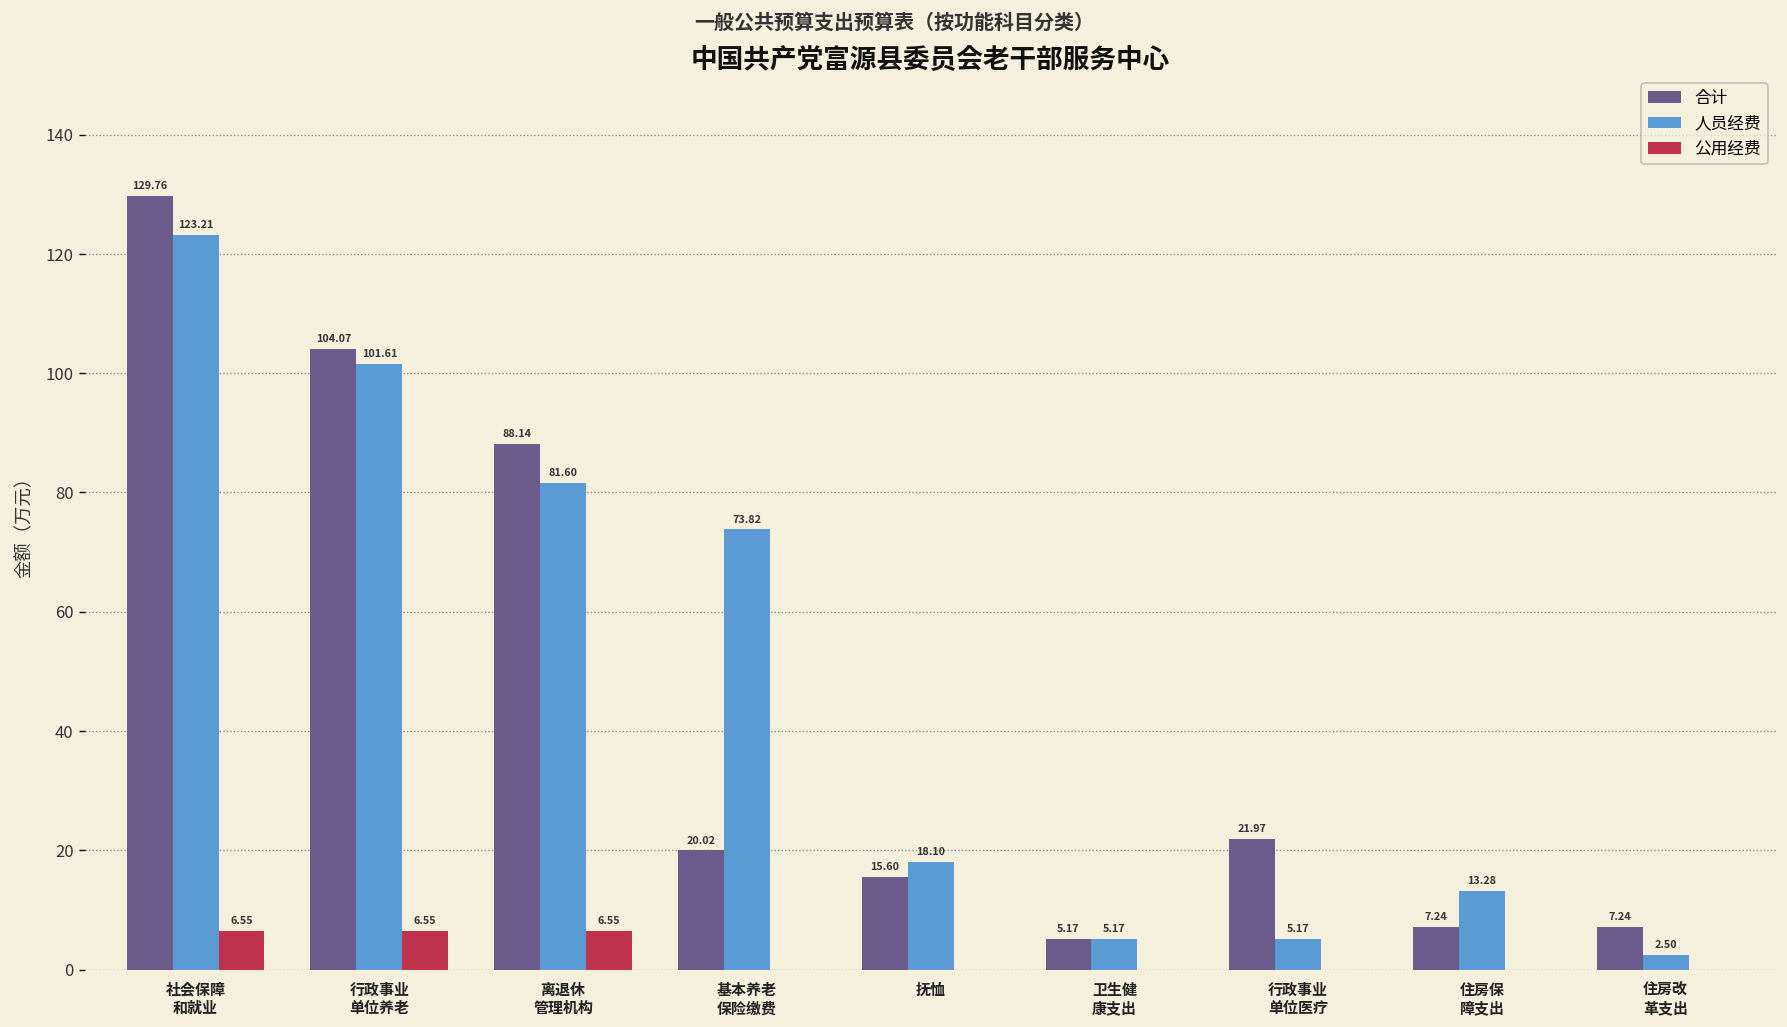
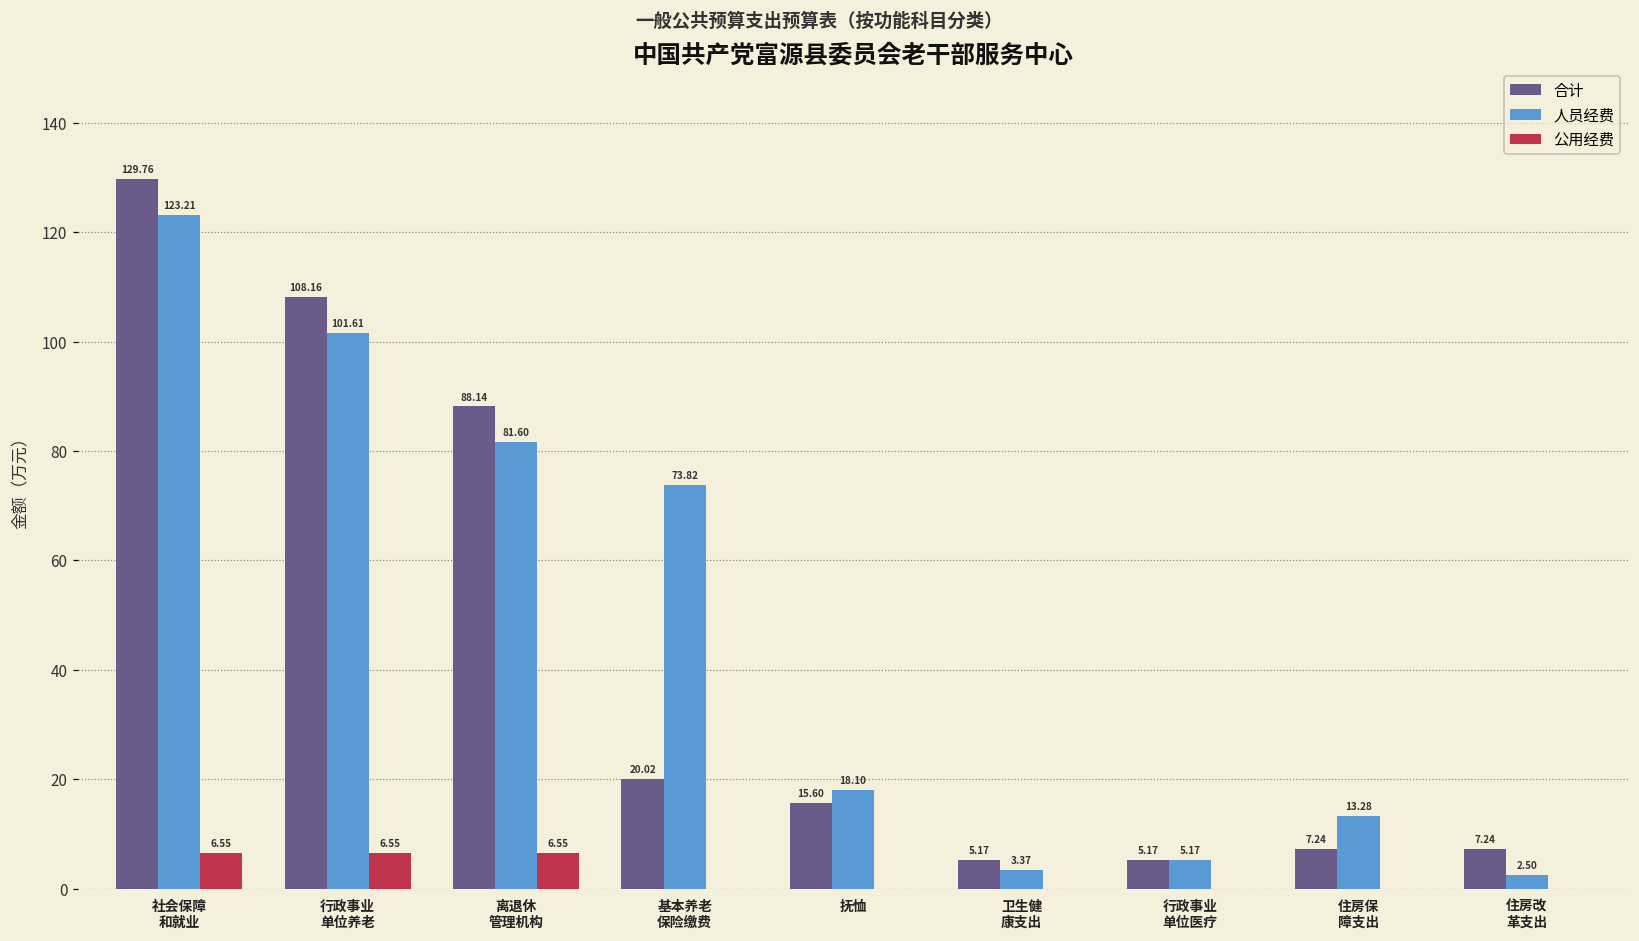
  {
    "合计": {
      "社会保障 和就业": 129.76,
-     "行政事业 单位养老": 104.07,
+     "行政事业 单位养老": 108.16,
      "离退休 管理机构": 88.14,
      "基本养老 保险缴费": 20.02,
      "抚恤": 15.60,
      "卫生健 康支出": 5.17,
-     "行政事业 单位医疗": 21.97,
+     "行政事业 单位医疗": 5.17,
      "住房保 障支出": 7.24,
      "住房改 革支出": 7.24
    },
    "人员经费": {
      "社会保障 和就业": 123.21,
      "行政事业 单位养老": 101.61,
      "离退休 管理机构": 81.60,
      "基本养老 保险缴费": 73.82,
      "抚恤": 18.10,
-     "卫生健 康支出": 5.17,
+     "卫生健 康支出": 3.37,
      "行政事业 单位医疗": 5.17,
      "住房保 障支出": 13.28,
      "住房改 革支出": 2.50
    },
    "公用经费": {
      "社会保障 和就业": 6.55,
      "行政事业 单位养老": 6.55,
      "离退休 管理机构": 6.55
    }
  }
